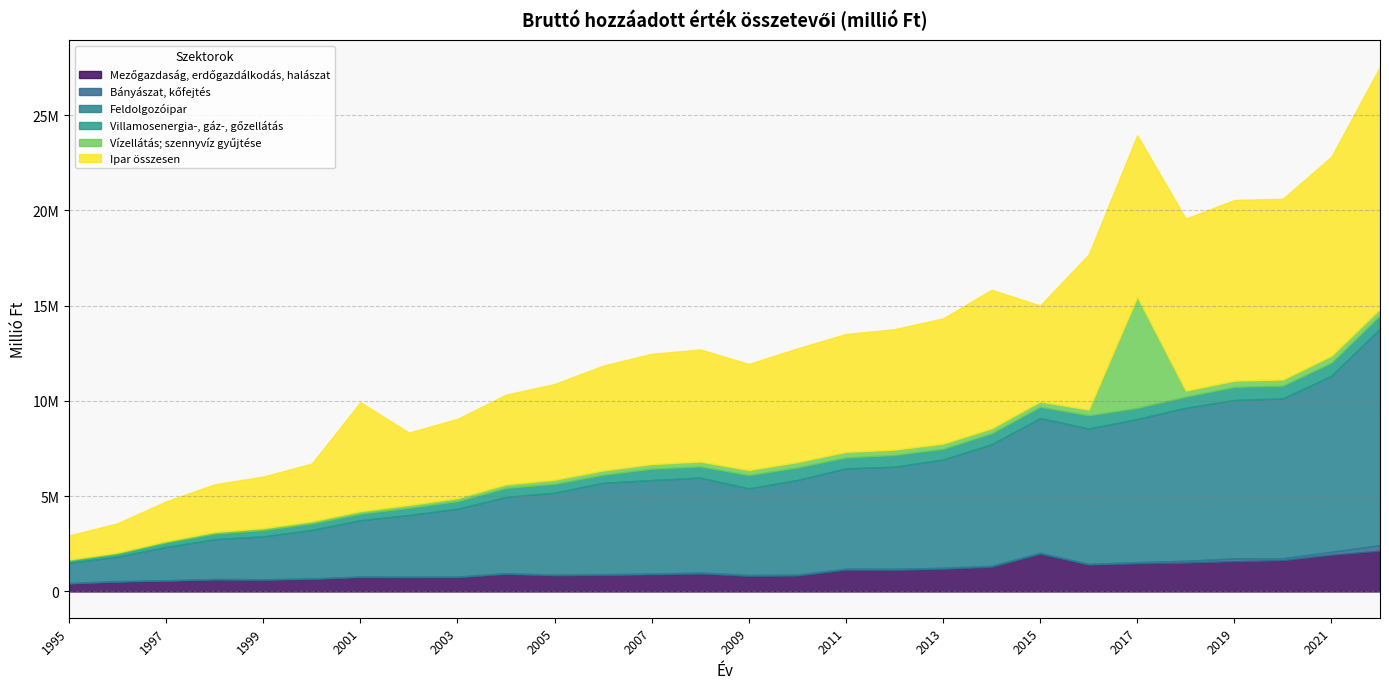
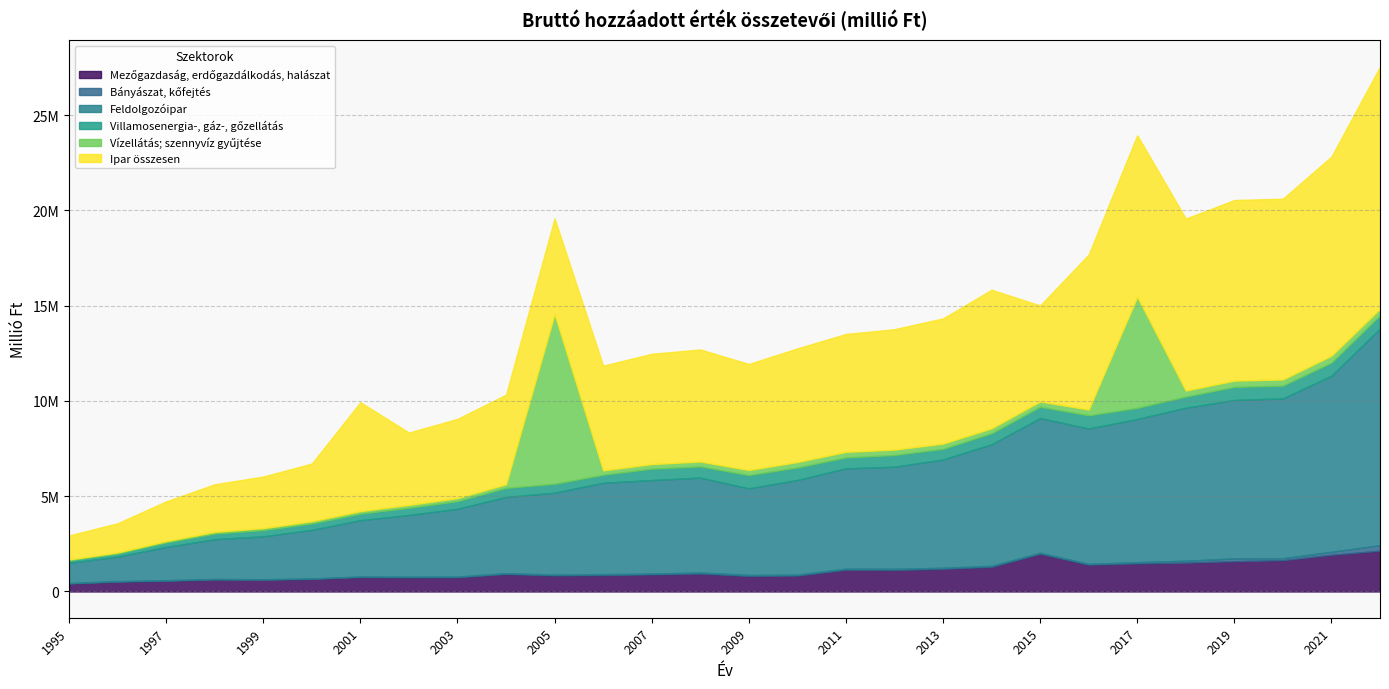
  {
    "Mezőgazdaság, erdőgazdálkodás, halászat": {
      "2019": 1600000,
      "2021": 1900000
    },
    "Vízellátás; szennyvíz gyűjtése": {
      "2003": 200000,
-     "2005": 200000,
+     "2005": 8900000,
      "2007": 200000,
      "2009": 300000,
      "2011": 300000,
      "2013": 300000,
      "2015": 300000,
      "2017": 5800000,
      "2019": 300000,
      "2021": 400000
    },
    "Ipar összesen": {
      "1995": 1300000,
      "1997": 2100000,
      "1999": 2700000,
      "2001": 5700000,
      "2003": 4200000,
      "2005": 5000000,
      "2007": 5800000,
      "2009": 5600000,
      "2011": 6200000,
      "2013": 6600000,
      "2015": 5000000,
      "2017": 8500000,
      "2019": 9500000,
      "2021": 10400000
    }
  }
